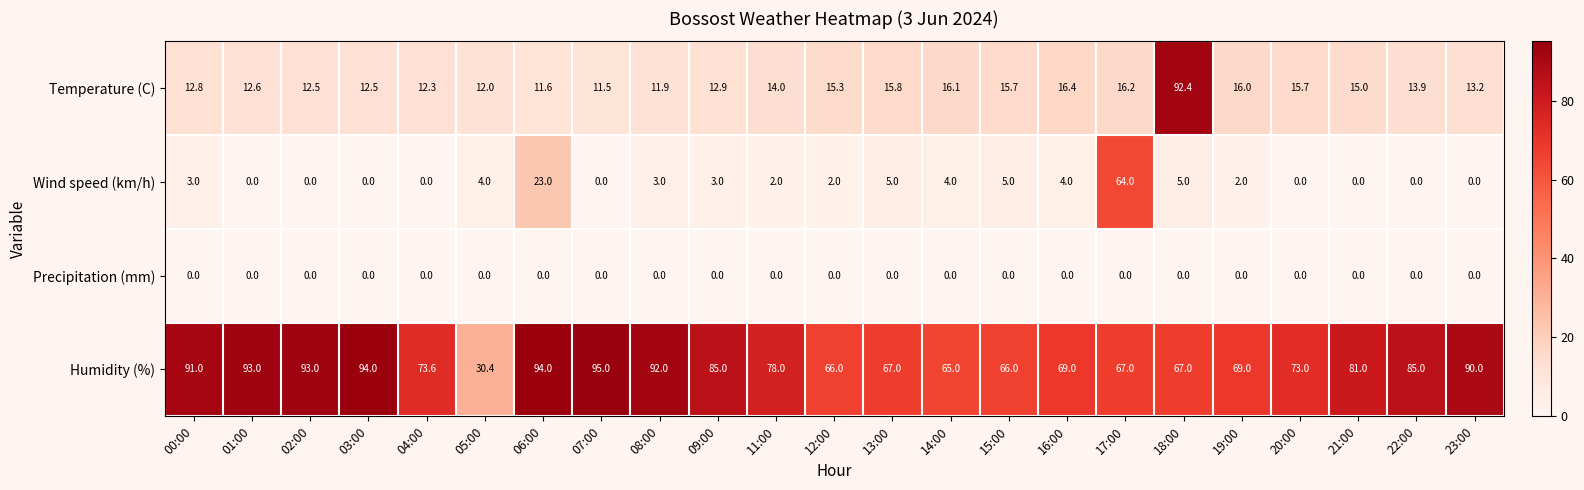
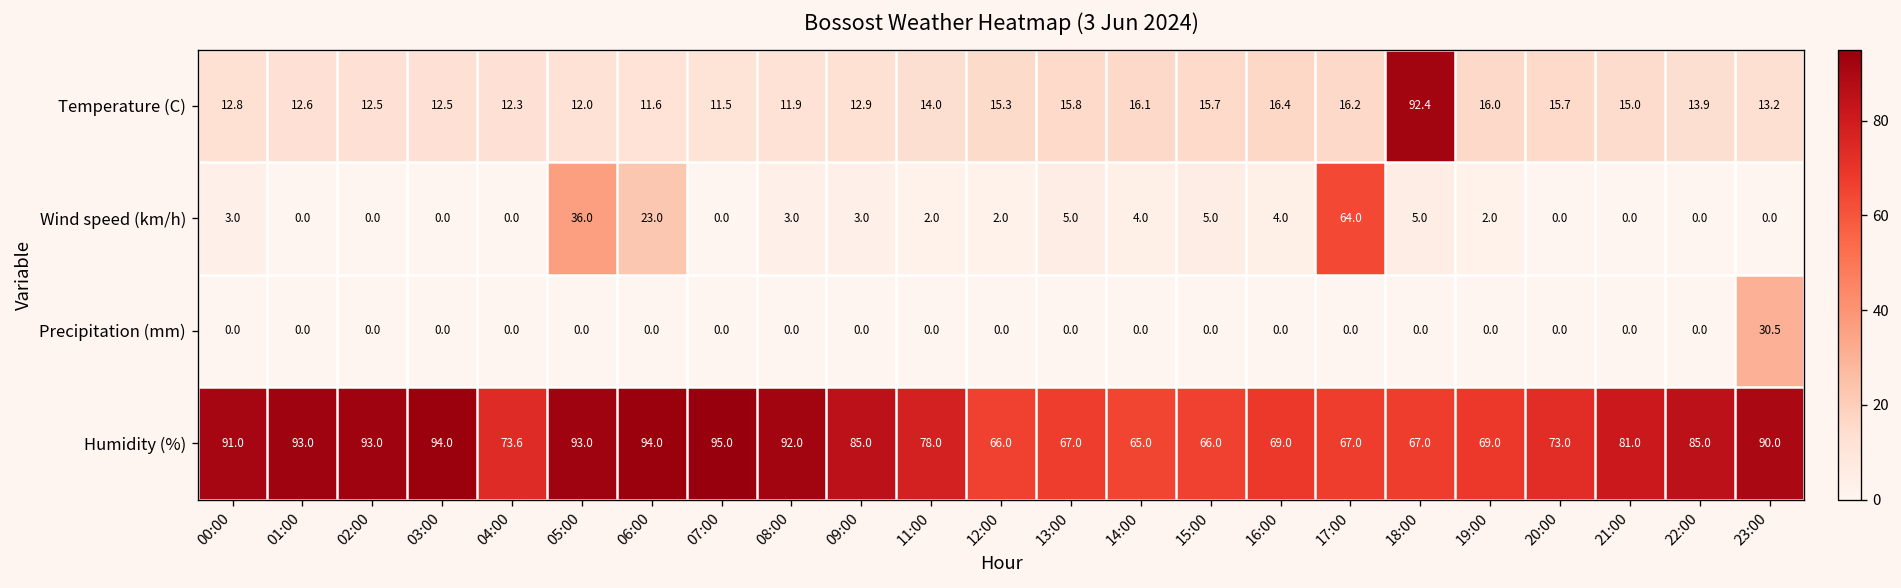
  {
    "Temperature (C)": {
      "00:00": 12.8,
      "01:00": 12.6,
      "02:00": 12.5,
      "03:00": 12.5,
      "04:00": 12.3,
      "05:00": 12.0,
      "06:00": 11.6,
      "07:00": 11.5,
      "08:00": 11.9,
      "09:00": 12.9,
      "11:00": 14.0,
      "12:00": 15.3,
      "13:00": 15.8,
      "14:00": 16.1,
      "15:00": 15.7,
      "16:00": 16.4,
      "17:00": 16.2,
      "18:00": 92.4,
      "19:00": 16.0,
      "20:00": 15.7,
      "21:00": 15.0,
      "22:00": 13.9,
      "23:00": 13.2
    },
    "Wind speed (km/h)": {
      "00:00": 3.0,
      "01:00": 0.0,
      "02:00": 0.0,
      "03:00": 0.0,
      "04:00": 0.0,
-     "05:00": 4.0,
+     "05:00": 36.0,
      "06:00": 23.0,
      "07:00": 0.0,
      "08:00": 3.0,
      "09:00": 3.0,
      "11:00": 2.0,
      "12:00": 2.0,
      "13:00": 5.0,
      "14:00": 4.0,
      "15:00": 5.0,
      "16:00": 4.0,
      "17:00": 64.0,
      "18:00": 5.0,
      "19:00": 2.0,
      "20:00": 0.0,
      "21:00": 0.0,
      "22:00": 0.0,
      "23:00": 0.0
    },
    "Precipitation (mm)": {
      "00:00": 0.0,
      "01:00": 0.0,
      "02:00": 0.0,
      "03:00": 0.0,
      "04:00": 0.0,
      "05:00": 0.0,
      "06:00": 0.0,
      "07:00": 0.0,
      "08:00": 0.0,
      "09:00": 0.0,
      "11:00": 0.0,
      "12:00": 0.0,
      "13:00": 0.0,
      "14:00": 0.0,
      "15:00": 0.0,
      "16:00": 0.0,
      "17:00": 0.0,
      "18:00": 0.0,
      "19:00": 0.0,
      "20:00": 0.0,
      "21:00": 0.0,
      "22:00": 0.0,
-     "23:00": 0.0
+     "23:00": 30.5
    },
    "Humidity (%)": {
      "00:00": 91.0,
      "01:00": 93.0,
      "02:00": 93.0,
      "03:00": 94.0,
      "04:00": 73.6,
-     "05:00": 30.4,
+     "05:00": 93.0,
      "06:00": 94.0,
      "07:00": 95.0,
      "08:00": 92.0,
      "09:00": 85.0,
      "11:00": 78.0,
      "12:00": 66.0,
      "13:00": 67.0,
      "14:00": 65.0,
      "15:00": 66.0,
      "16:00": 69.0,
      "17:00": 67.0,
      "18:00": 67.0,
      "19:00": 69.0,
      "20:00": 73.0,
      "21:00": 81.0,
      "22:00": 85.0,
      "23:00": 90.0
    }
  }
